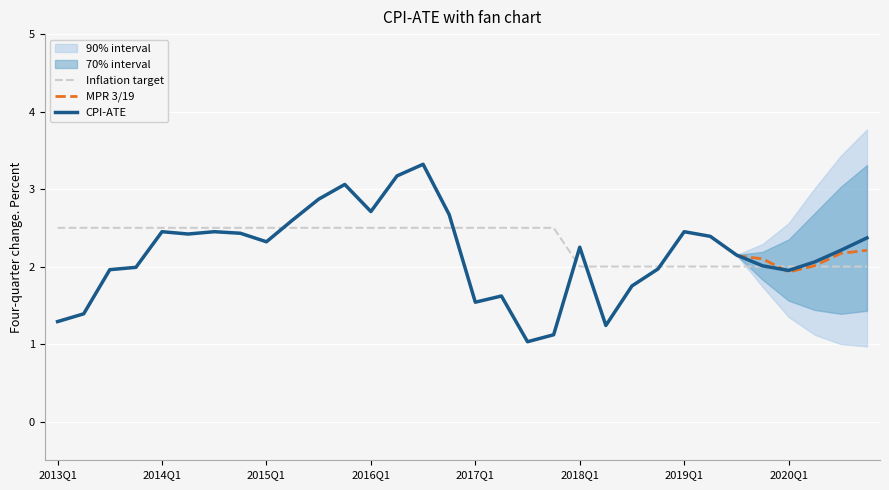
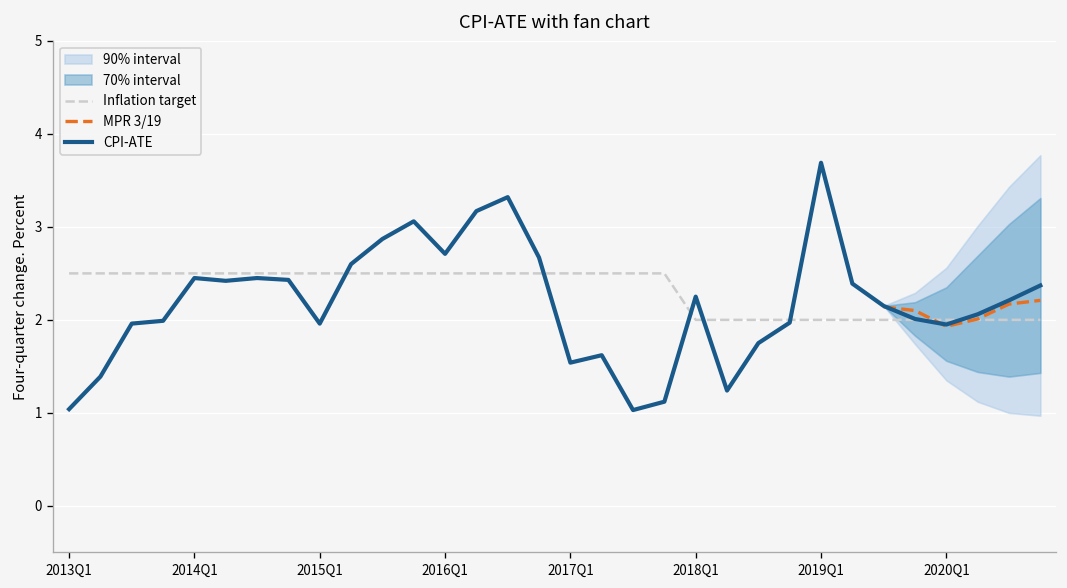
  {
    "CPI-ATE": {
-     "2013Q1": 1.3,
+     "2013Q1": 1.0,
      "2014Q1": 2.5,
-     "2015Q1": 2.3,
+     "2015Q1": 2.0,
      "2016Q1": 2.7,
      "2017Q1": 1.5,
      "2018Q1": 2.3,
-     "2019Q1": 2.5
+     "2019Q1": 3.7
    }
  }
